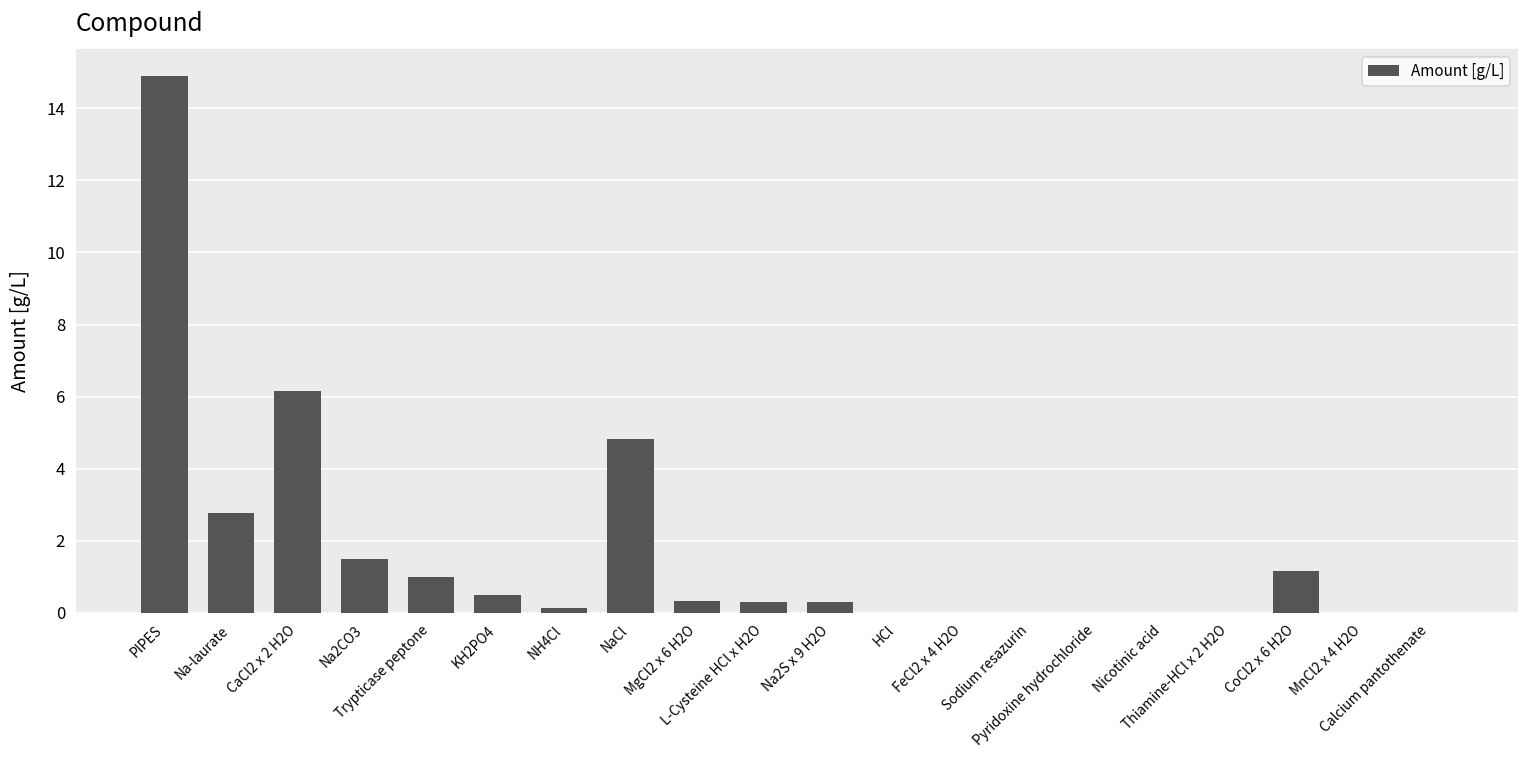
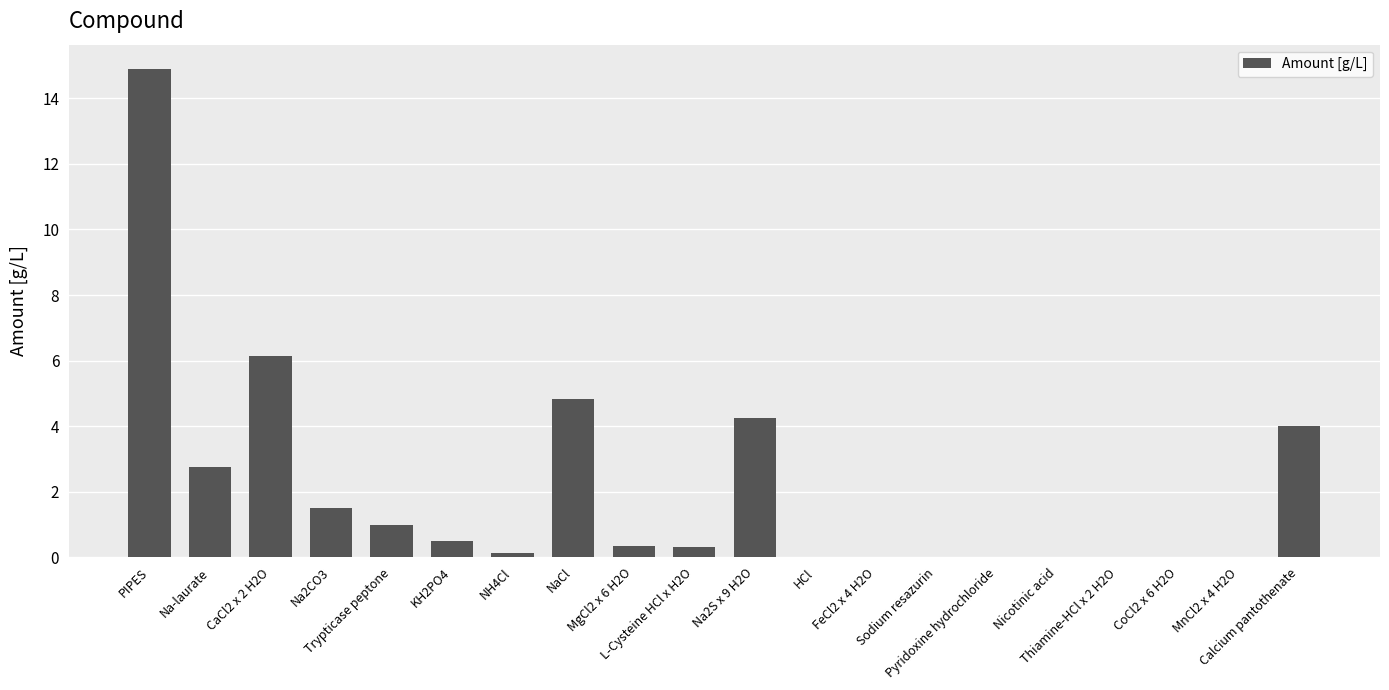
  {
    "PIPES": 14.9,
    "Na-laurate": 2.8,
    "CaCl2 x 2 H2O": 6.1,
    "Na2CO3": 1.5,
    "Trypticase peptone": 1.0,
    "KH2PO4": 0.5,
    "NH4Cl": 0.1,
    "NaCl": 4.8,
    "MgCl2 x 6 H2O": 0.3,
    "L-Cysteine HCl x H2O": 0.3,
-   "Na2S x 9 H2O": 0.3,
-   "CoCl2 x 6 H2O": 1.2,
-   "Calcium pantothenate": 0
+   "Na2S x 9 H2O": 4.3,
+   "CoCl2 x 6 H2O": 0.0,
+   "Calcium pantothenate": 4
  }
